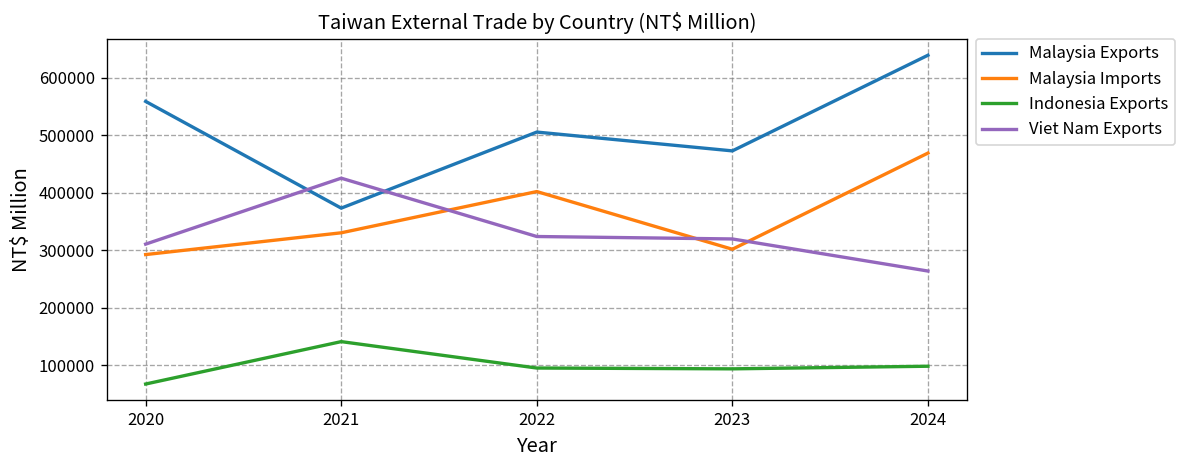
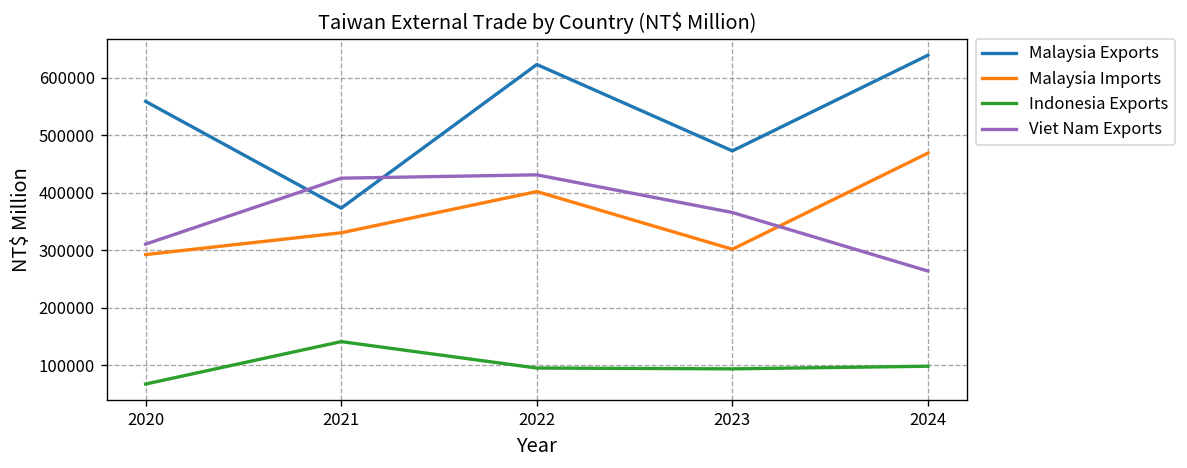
  {
    "Malaysia Exports": {
      "2020": 560000,
      "2021": 370000,
-     "2022": 510000,
+     "2022": 620000,
      "2023": 470000,
      "2024": 640000
    },
    "Malaysia Imports": {
      "2020": 290000,
      "2021": 330000,
      "2022": 400000,
      "2023": 300000,
      "2024": 470000
    },
    "Indonesia Exports": {
      "2020": 70000,
      "2021": 140000,
      "2022": 100000,
      "2023": 90000,
      "2024": 100000
    },
    "Viet Nam Exports": {
      "2020": 310000,
      "2021": 430000,
-     "2022": 320000,
-     "2023": 320000,
+     "2022": 430000,
+     "2023": 370000,
      "2024": 260000
    }
  }
